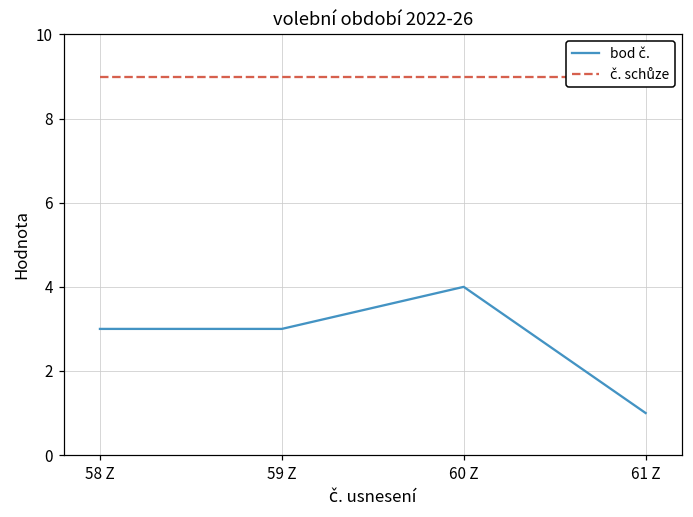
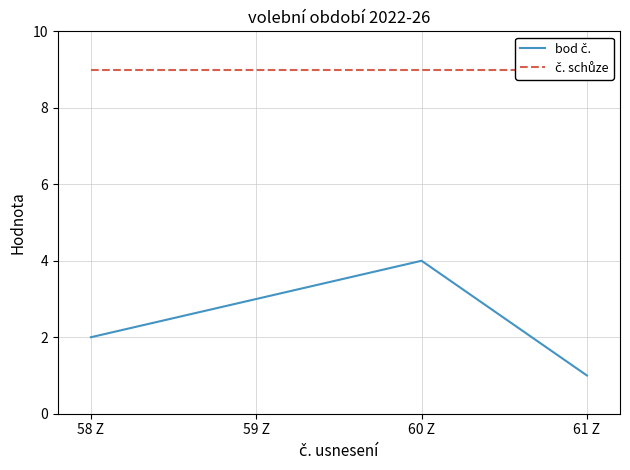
  {
    "bod č.": {
-     "58 Z": 3,
+     "58 Z": 2,
      "59 Z": 3,
      "60 Z": 4,
      "61 Z": 1
    },
    "č. schůze": {
      "58 Z": 9,
      "59 Z": 9,
      "60 Z": 9
    }
  }
